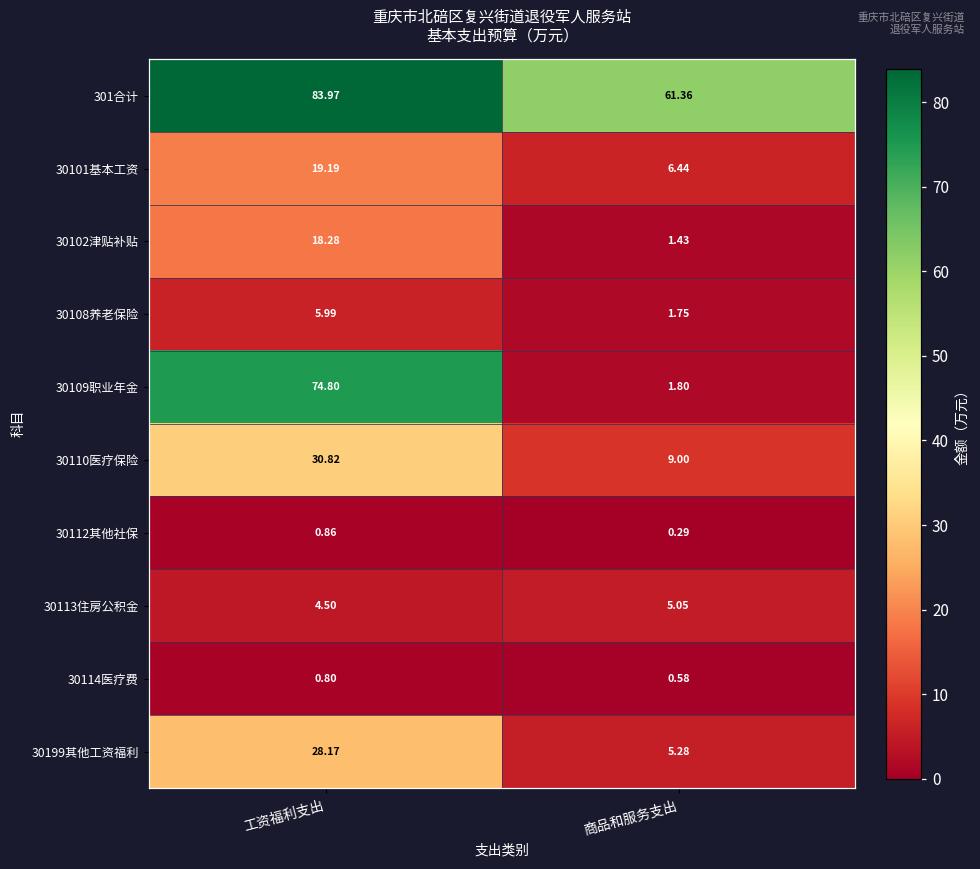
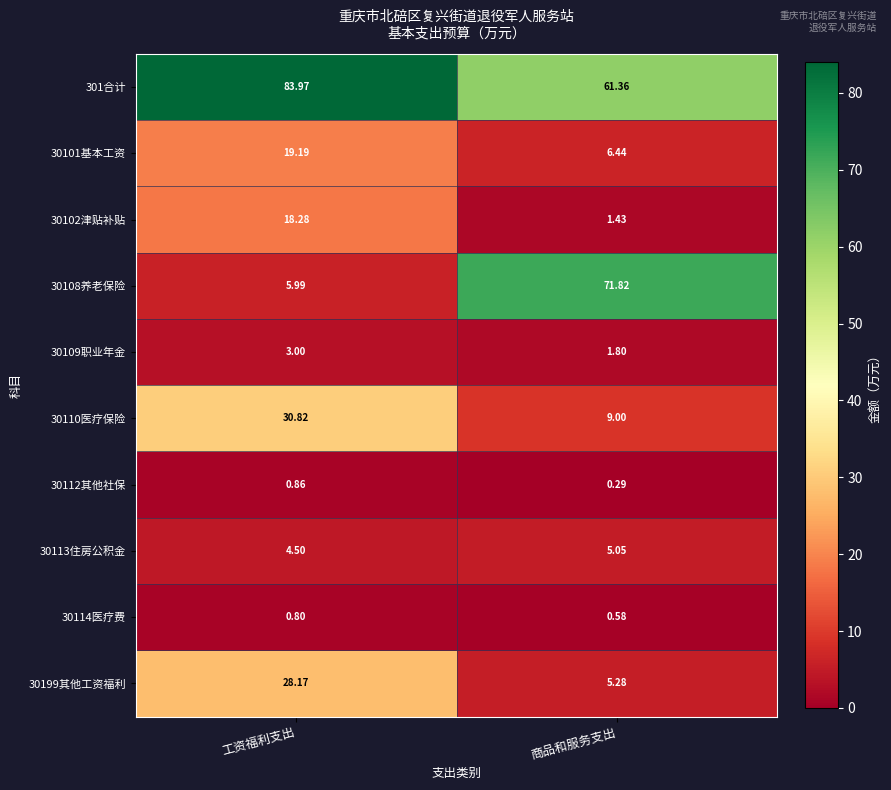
  {
    "301合计": {
      "工资福利支出": 83.97,
      "商品和服务支出": 61.36
    },
    "30101基本工资": {
      "工资福利支出": 19.19,
      "商品和服务支出": 6.44
    },
    "30102津贴补贴": {
      "工资福利支出": 18.28,
      "商品和服务支出": 1.43
    },
    "30108养老保险": {
      "工资福利支出": 5.99,
-     "商品和服务支出": 1.75
+     "商品和服务支出": 71.82
    },
    "30109职业年金": {
-     "工资福利支出": 74.80,
+     "工资福利支出": 3.00,
      "商品和服务支出": 1.80
    },
    "30110医疗保险": {
      "工资福利支出": 30.82,
      "商品和服务支出": 9.00
    },
    "30112其他社保": {
      "工资福利支出": 0.86,
      "商品和服务支出": 0.29
    },
    "30113住房公积金": {
      "工资福利支出": 4.50,
      "商品和服务支出": 5.05
    },
    "30114医疗费": {
      "工资福利支出": 0.80,
      "商品和服务支出": 0.58
    },
    "30199其他工资福利": {
      "工资福利支出": 28.17,
      "商品和服务支出": 5.28
    }
  }
